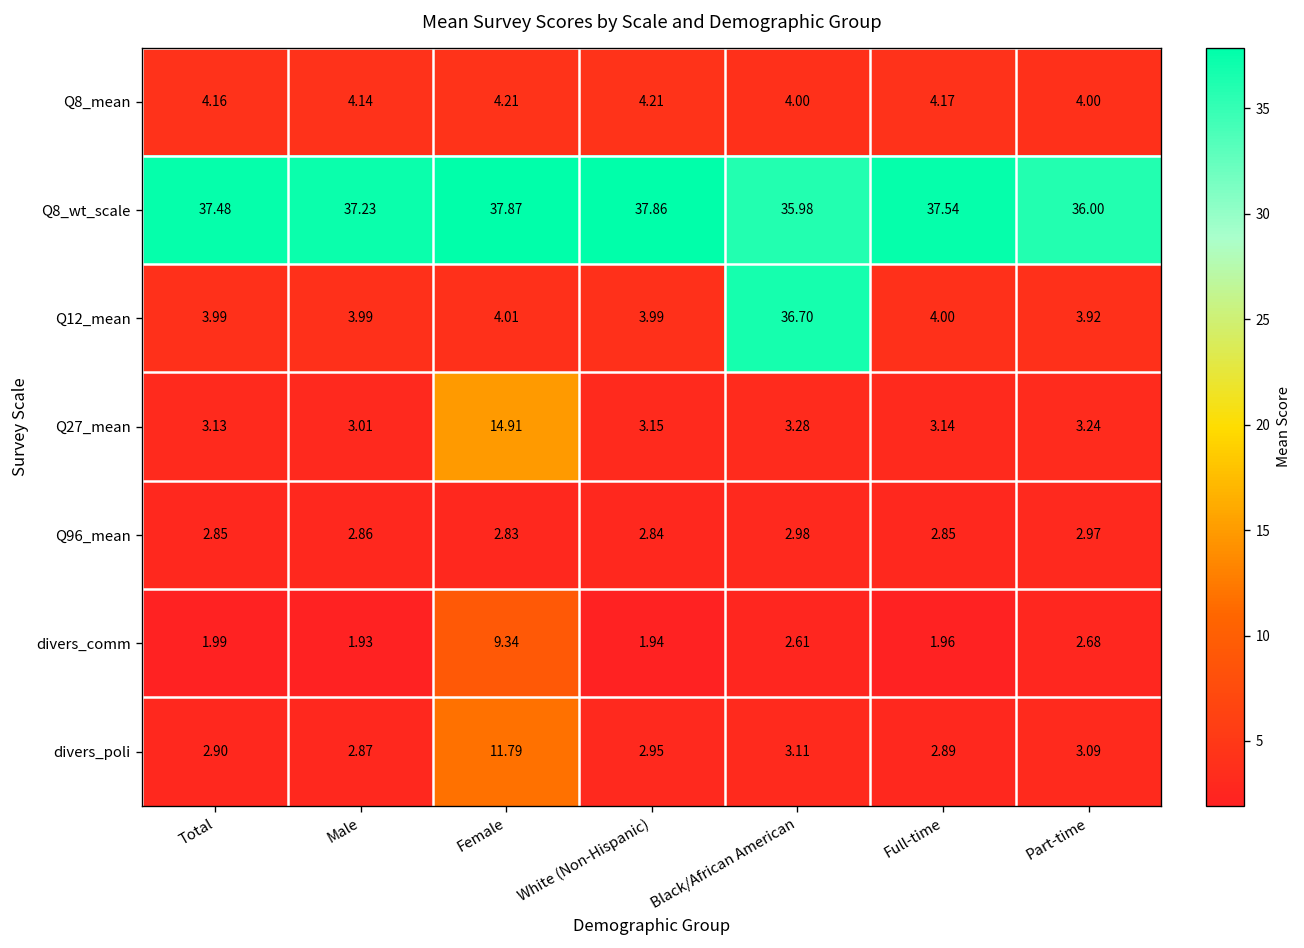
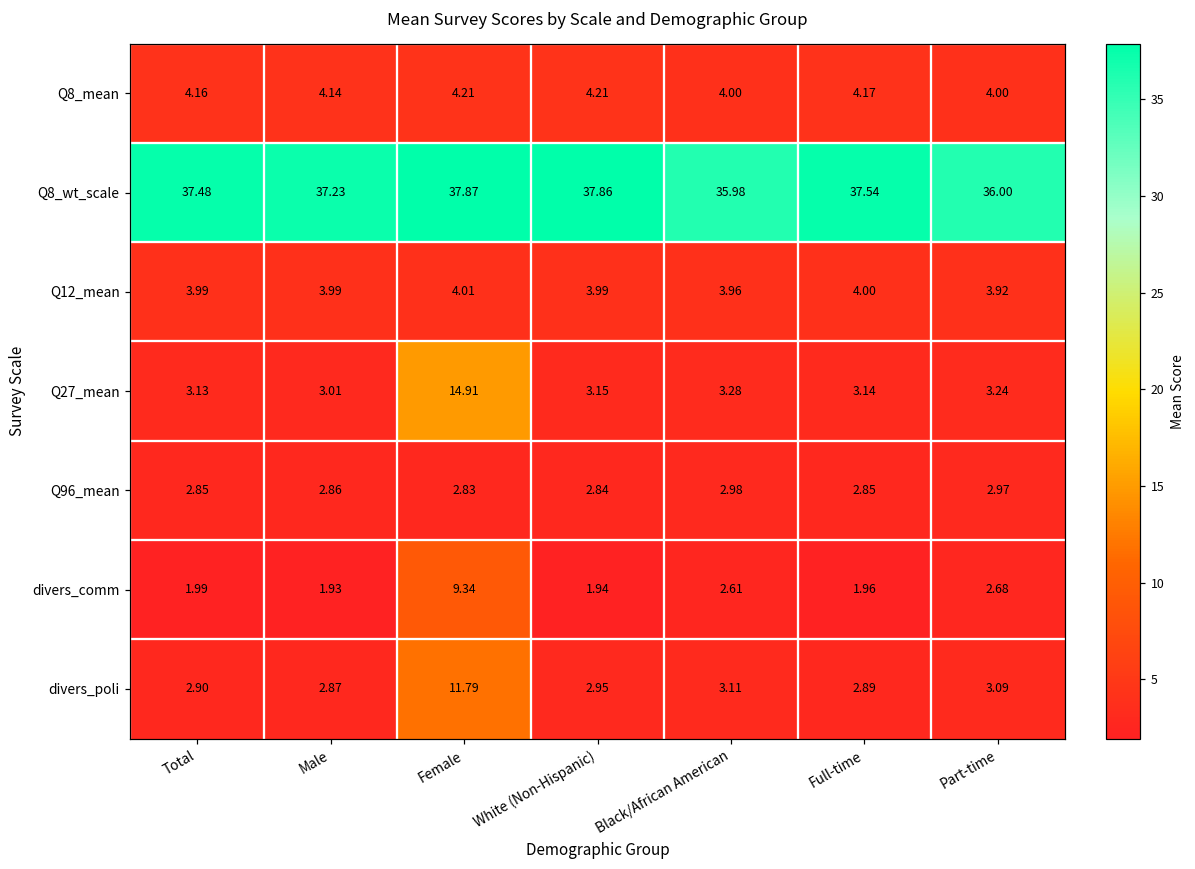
  {
    "Q8_mean": {
      "Total": 4.16,
      "Male": 4.14,
      "Female": 4.21,
      "White (Non-Hispanic)": 4.21,
      "Black/African American": 4.00,
      "Full-time": 4.17,
      "Part-time": 4.00
    },
    "Q8_wt_scale": {
      "Total": 37.48,
      "Male": 37.23,
      "Female": 37.87,
      "White (Non-Hispanic)": 37.86,
      "Black/African American": 35.98,
      "Full-time": 37.54,
      "Part-time": 36.00
    },
    "Q12_mean": {
      "Total": 3.99,
      "Male": 3.99,
      "Female": 4.01,
      "White (Non-Hispanic)": 3.99,
-     "Black/African American": 36.70,
+     "Black/African American": 3.96,
      "Full-time": 4.00,
      "Part-time": 3.92
    },
    "Q27_mean": {
      "Total": 3.13,
      "Male": 3.01,
      "Female": 14.91,
      "White (Non-Hispanic)": 3.15,
      "Black/African American": 3.28,
      "Full-time": 3.14,
      "Part-time": 3.24
    },
    "Q96_mean": {
      "Total": 2.85,
      "Male": 2.86,
      "Female": 2.83,
      "White (Non-Hispanic)": 2.84,
      "Black/African American": 2.98,
      "Full-time": 2.85,
      "Part-time": 2.97
    },
    "divers_comm": {
      "Total": 1.99,
      "Male": 1.93,
      "Female": 9.34,
      "White (Non-Hispanic)": 1.94,
      "Black/African American": 2.61,
      "Full-time": 1.96,
      "Part-time": 2.68
    },
    "divers_poli": {
      "Total": 2.90,
      "Male": 2.87,
      "Female": 11.79,
      "White (Non-Hispanic)": 2.95,
      "Black/African American": 3.11,
      "Full-time": 2.89,
      "Part-time": 3.09
    }
  }
